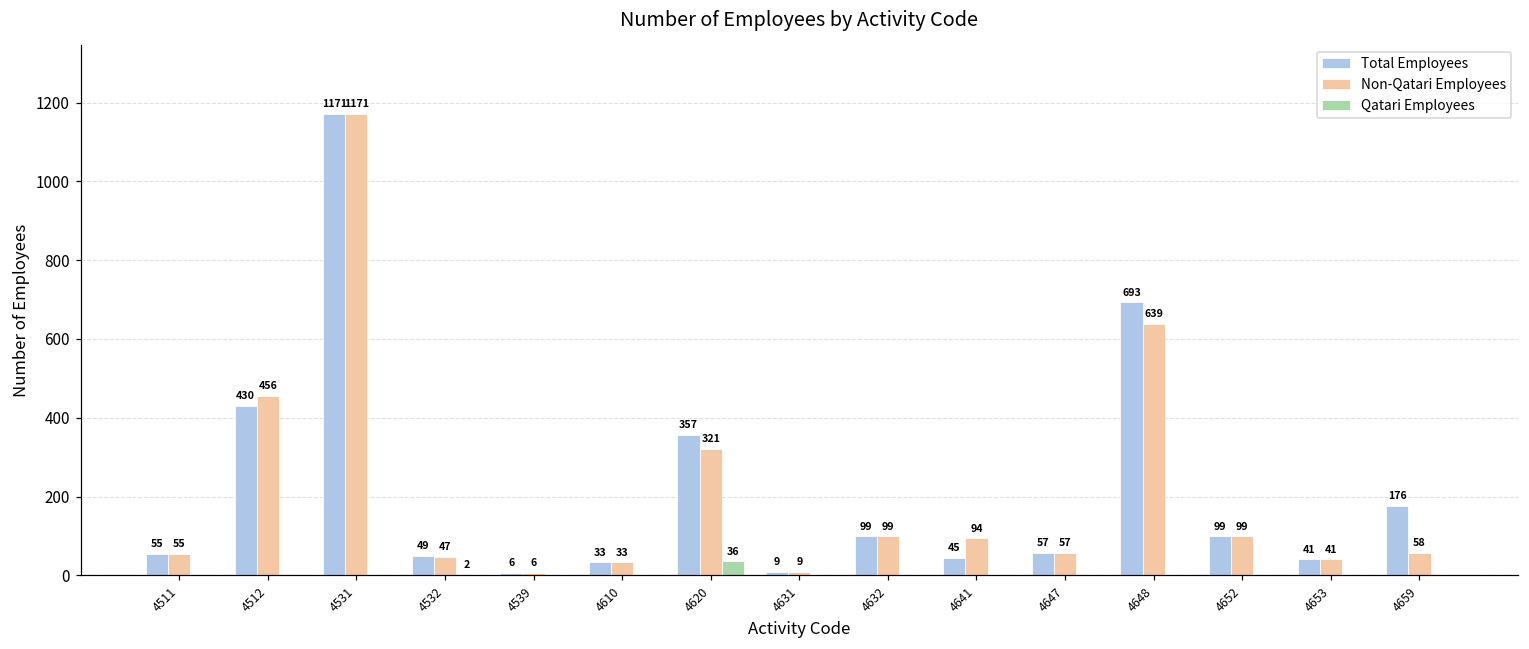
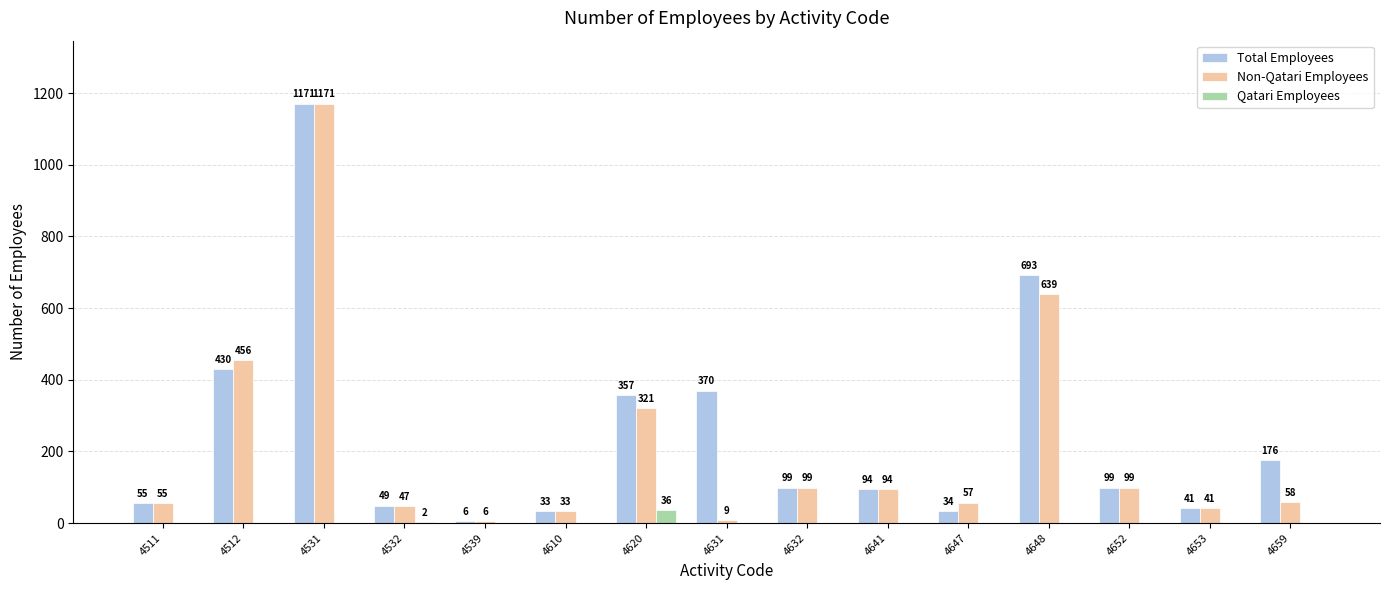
  {
    "Total Employees": {
      "4511": 55,
      "4512": 430,
      "4531": 1171,
      "4532": 49,
      "4539": 6,
      "4610": 33,
      "4620": 357,
-     "4631": 9,
+     "4631": 370,
      "4632": 99,
-     "4641": 45,
-     "4647": 57,
+     "4641": 94,
+     "4647": 34,
      "4648": 693,
      "4652": 99,
      "4653": 41,
      "4659": 176
    },
    "Non-Qatari Employees": {
      "4511": 55,
      "4512": 456,
      "4531": 1171,
      "4532": 47,
      "4539": 6,
      "4610": 33,
      "4620": 321,
      "4631": 9,
      "4632": 99,
      "4641": 94,
      "4647": 57,
      "4648": 639,
      "4652": 99,
      "4653": 41,
      "4659": 58
    },
    "Qatari Employees": {
      "4532": 2,
      "4620": 36
    }
  }
